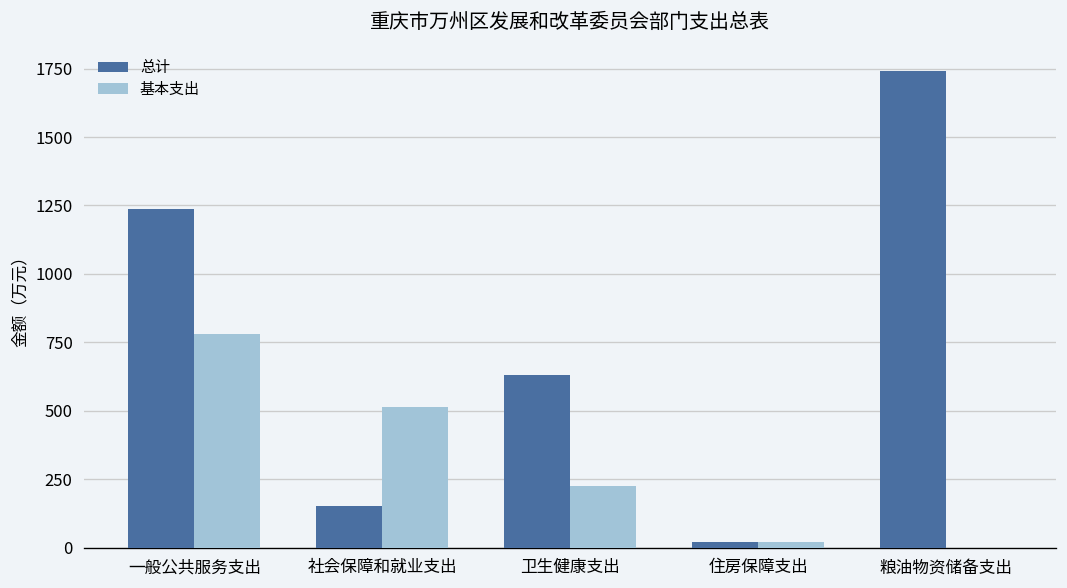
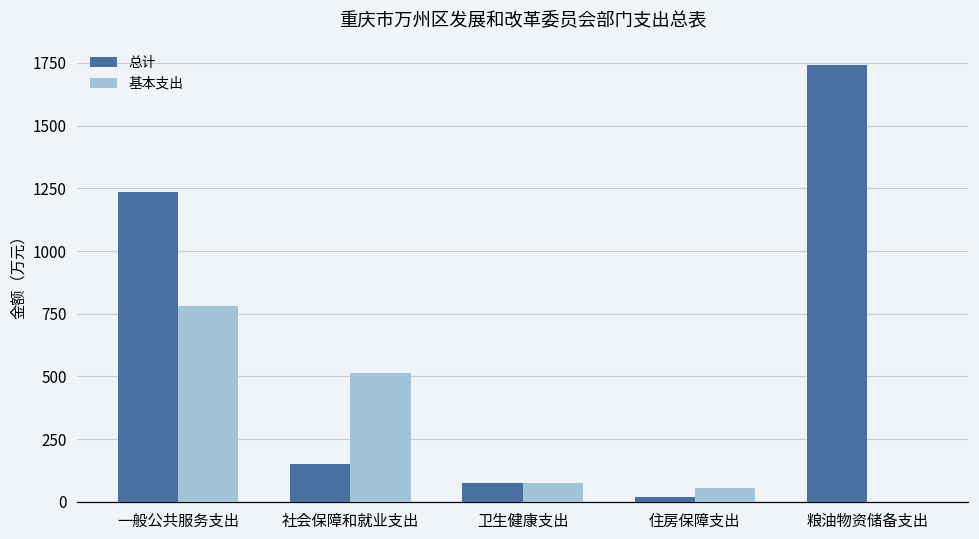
  {
    "总计": {
      "一般公共服务支出": 1240,
      "社会保障和就业支出": 150,
-     "卫生健康支出": 630,
+     "卫生健康支出": 80,
      "住房保障支出": 20,
      "粮油物资储备支出": 1740
    },
    "基本支出": {
      "一般公共服务支出": 780,
      "社会保障和就业支出": 510,
-     "卫生健康支出": 220,
-     "住房保障支出": 20,
+     "卫生健康支出": 80,
+     "住房保障支出": 50,
      "粮油物资储备支出": 0
    }
  }
